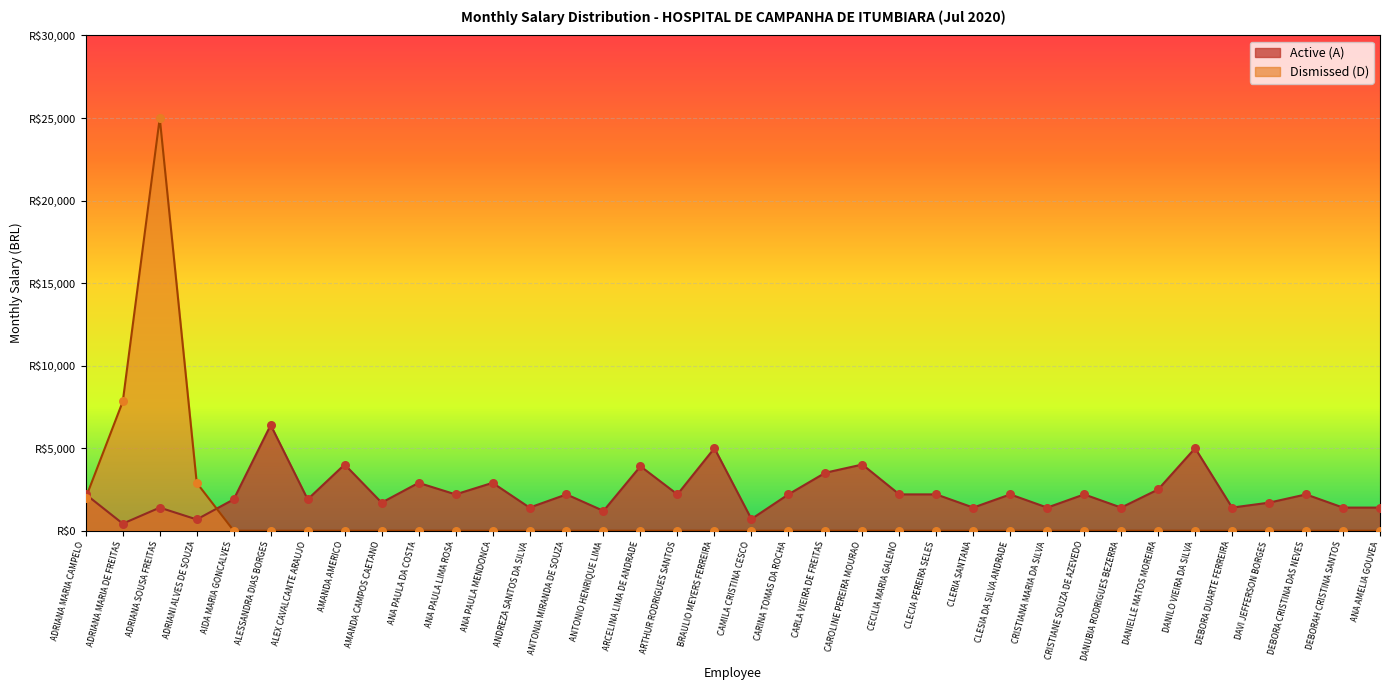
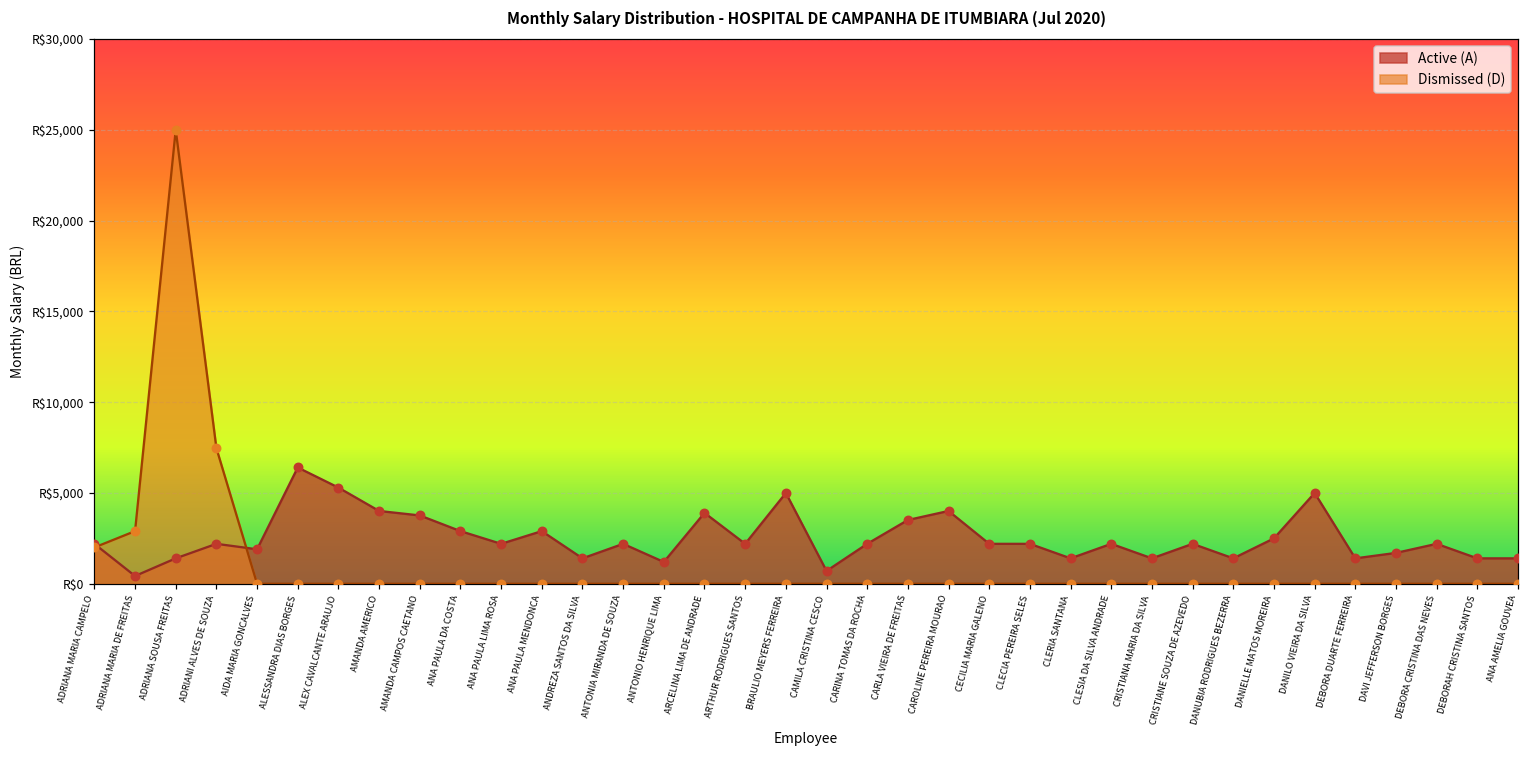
  {
    "Active (A)": {
      "ADRIANA MARIA CAMPELO": "R$2,200",
      "ADRIANA MARIA DE FREITAS": "R$400",
      "ADRIANA SOUSA FREITAS": "R$1,400",
-     "ADRIANI ALVES DE SOUZA": "R$700",
+     "ADRIANI ALVES DE SOUZA": "R$2,200",
      "AIDA MARIA GONCALVES": "R$1,900",
      "ALESSANDRA DIAS BORGES": "R$6,400",
-     "ALEX CAVALCANTE ARAUJO": "R$1,900",
+     "ALEX CAVALCANTE ARAUJO": "R$5,300",
      "AMANDA AMERICO": "R$4,000",
-     "AMANDA CAMPOS CAETANO": "R$1,700",
+     "AMANDA CAMPOS CAETANO": "R$3,800",
      "ANA PAULA DA COSTA": "R$2,900",
      "ANA PAULA LIMA ROSA": "R$2,200",
      "ANA PAULA MENDONCA": "R$2,900",
      "ANDREZA SANTOS DA SILVA": "R$1,400",
      "ANTONIA MIRANDA DE SOUZA": "R$2,200",
      "ANTONIO HENRIQUE LIMA": "R$1,200",
      "ARCELINA LIMA DE ANDRADE": "R$3,900",
      "ARTHUR RODRIGUES SANTOS": "R$2,200",
      "BRAULIO MEYERS FERREIRA": "R$5,000",
      "CAMILA CRISTINA CESCO": "R$700",
      "CARINA TOMAS DA ROCHA": "R$2,200",
      "CARLA VIEIRA DE FREITAS": "R$3,500",
      "CAROLINE PEREIRA MOURAO": "R$4,000",
      "CECILIA MARIA GALENO": "R$2,200",
      "CLECIA PEREIRA SELES": "R$2,200",
      "CLERIA SANTANA": "R$1,400",
      "CLESIA DA SILVA ANDRADE": "R$2,200",
      "CRISTIANA MARIA DA SILVA": "R$1,400",
      "CRISTIANE SOUZA DE AZEVEDO": "R$2,200",
      "DANUBIA RODRIGUES BEZERRA": "R$1,400",
      "DANIELLE MATOS MOREIRA": "R$2,500",
      "DANILO VIEIRA DA SILVA": "R$5,000",
      "DEBORA DUARTE FERREIRA": "R$1,400",
      "DAVI JEFFERSON BORGES": "R$1,700",
      "DEBORA CRISTINA DAS NEVES": "R$2,200",
      "DEBORAH CRISTINA SANTOS": "R$1,400",
      "ANA AMELIA GOUVEA": "R$1,400"
    },
    "Dismissed (D)": {
      "ADRIANA MARIA CAMPELO": "R$2,000",
-     "ADRIANA MARIA DE FREITAS": "R$7,800",
+     "ADRIANA MARIA DE FREITAS": "R$2,900",
      "ADRIANA SOUSA FREITAS": "R$25,000",
-     "ADRIANI ALVES DE SOUZA": "R$2,900",
+     "ADRIANI ALVES DE SOUZA": "R$7,500",
      "AIDA MARIA GONCALVES": "R$0",
      "ALESSANDRA DIAS BORGES": "R$0",
      "ALEX CAVALCANTE ARAUJO": "R$0",
      "AMANDA AMERICO": "R$0",
      "AMANDA CAMPOS CAETANO": "R$0",
      "ANA PAULA DA COSTA": "R$0",
      "ANA PAULA LIMA ROSA": "R$0",
      "ANA PAULA MENDONCA": "R$0",
      "ANDREZA SANTOS DA SILVA": "R$0",
      "ANTONIA MIRANDA DE SOUZA": "R$0",
      "ANTONIO HENRIQUE LIMA": "R$0",
      "ARCELINA LIMA DE ANDRADE": "R$0",
      "ARTHUR RODRIGUES SANTOS": "R$0",
      "BRAULIO MEYERS FERREIRA": "R$0",
      "CAMILA CRISTINA CESCO": "R$0",
      "CARINA TOMAS DA ROCHA": "R$0",
      "CARLA VIEIRA DE FREITAS": "R$0",
      "CAROLINE PEREIRA MOURAO": "R$0",
      "CECILIA MARIA GALENO": "R$0",
      "CLECIA PEREIRA SELES": "R$0",
      "CLERIA SANTANA": "R$0",
      "CLESIA DA SILVA ANDRADE": "R$0",
      "CRISTIANA MARIA DA SILVA": "R$0",
      "CRISTIANE SOUZA DE AZEVEDO": "R$0",
      "DANUBIA RODRIGUES BEZERRA": "R$0",
      "DANIELLE MATOS MOREIRA": "R$0",
      "DANILO VIEIRA DA SILVA": "R$0",
      "DEBORA DUARTE FERREIRA": "R$0",
      "DAVI JEFFERSON BORGES": "R$0",
      "DEBORA CRISTINA DAS NEVES": "R$0",
      "DEBORAH CRISTINA SANTOS": "R$0",
      "ANA AMELIA GOUVEA": "R$0"
    }
  }
